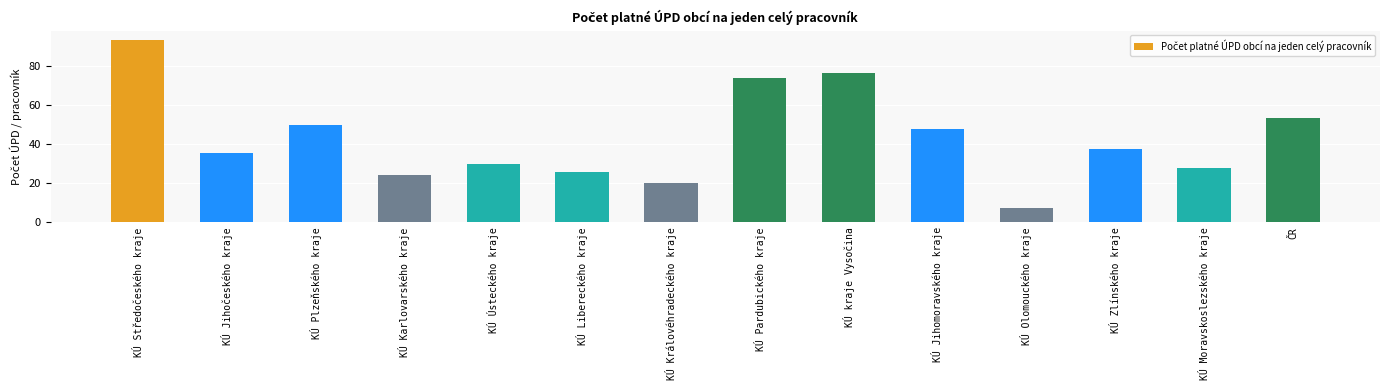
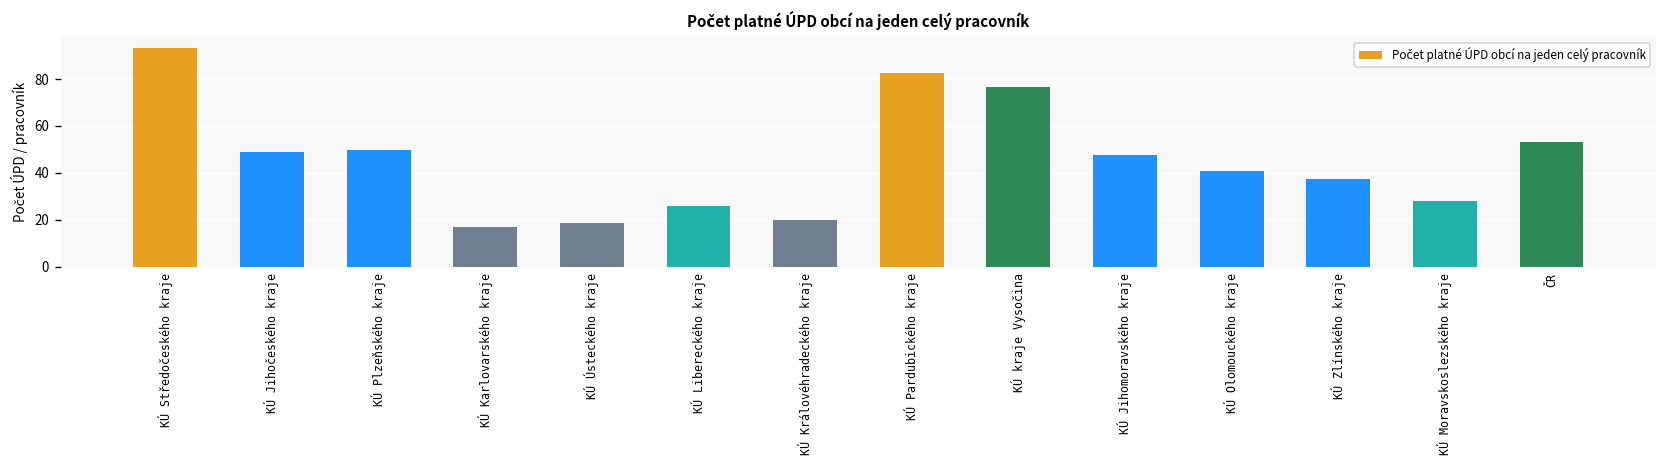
  {
    "KÚ Středočeského kraje": 93,
-   "KÚ Jihočeského kraje": 35,
+   "KÚ Jihočeského kraje": 49,
    "KÚ Plzeňského kraje": 50,
-   "KÚ Karlovarského kraje": 24,
-   "KÚ Ústeckého kraje": 30,
+   "KÚ Karlovarského kraje": 17,
+   "KÚ Ústeckého kraje": 19,
    "KÚ Libereckého kraje": 26,
    "KÚ Královéhradeckého kraje": 20,
-   "KÚ Pardubického kraje": 74,
+   "KÚ Pardubického kraje": 82,
    "KÚ kraje Vysočina": 77,
    "KÚ Jihomoravského kraje": 48,
-   "KÚ Olomouckého kraje": 7,
+   "KÚ Olomouckého kraje": 41,
    "KÚ Zlínského kraje": 37,
    "KÚ Moravskoslezského kraje": 28,
    "ČR": 53
  }
